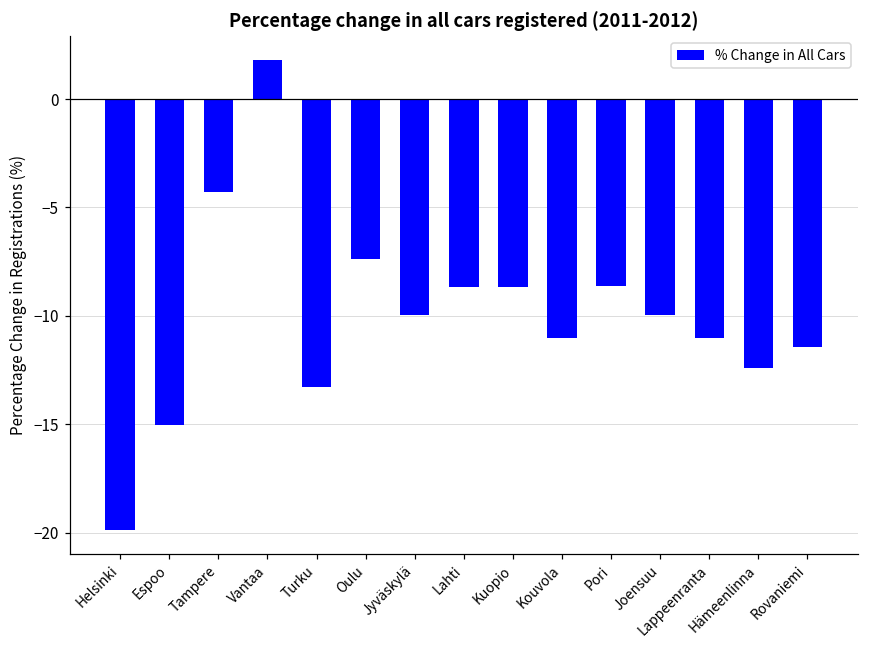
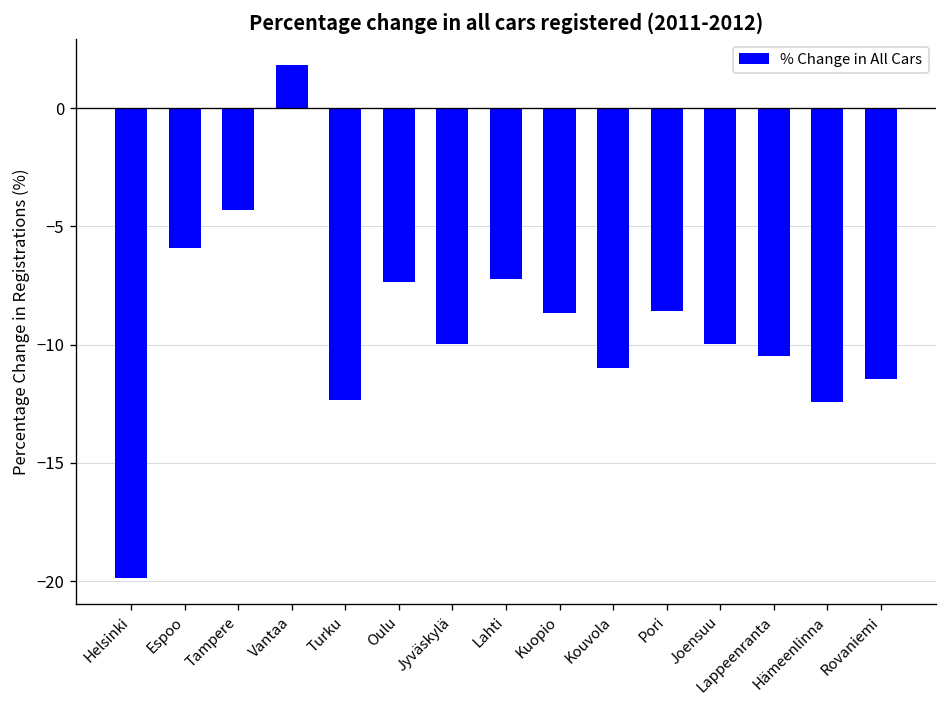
  {
    "Helsinki": -19.9,
-   "Espoo": -15.0,
+   "Espoo": -5.9,
    "Tampere": -4.3,
    "Vantaa": 1.8,
-   "Turku": -13.3,
+   "Turku": -12.3,
    "Oulu": -7.4,
    "Jyväskylä": -10.0,
-   "Lahti": -8.7,
+   "Lahti": -7.2,
    "Kuopio": -8.7,
    "Kouvola": -11.0,
    "Pori": -8.6,
    "Joensuu": -10.0,
-   "Lappeenranta": -11.0,
+   "Lappeenranta": -10.5,
    "Hämeenlinna": -12.4,
    "Rovaniemi": -11.4
  }
